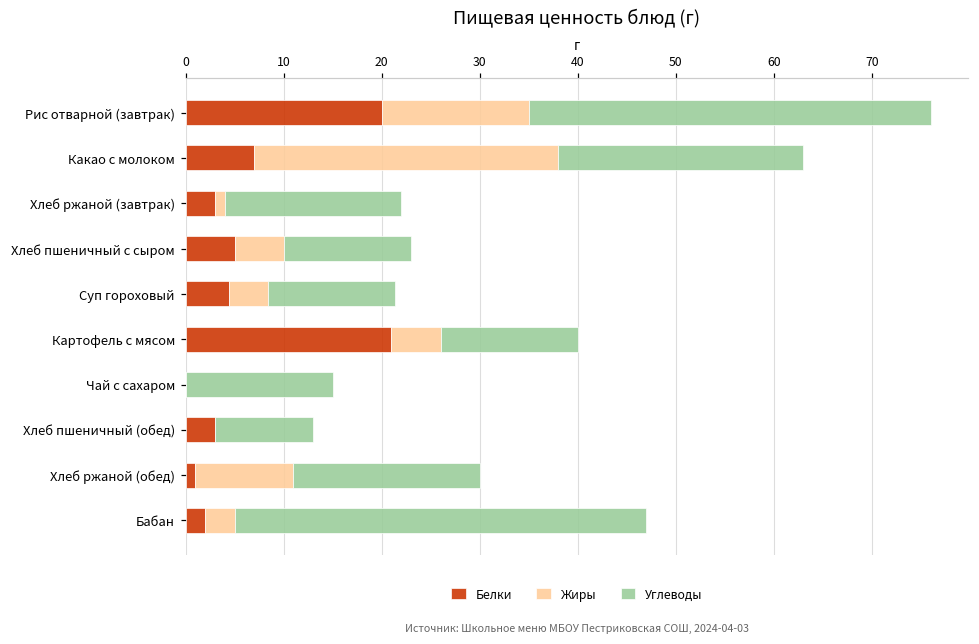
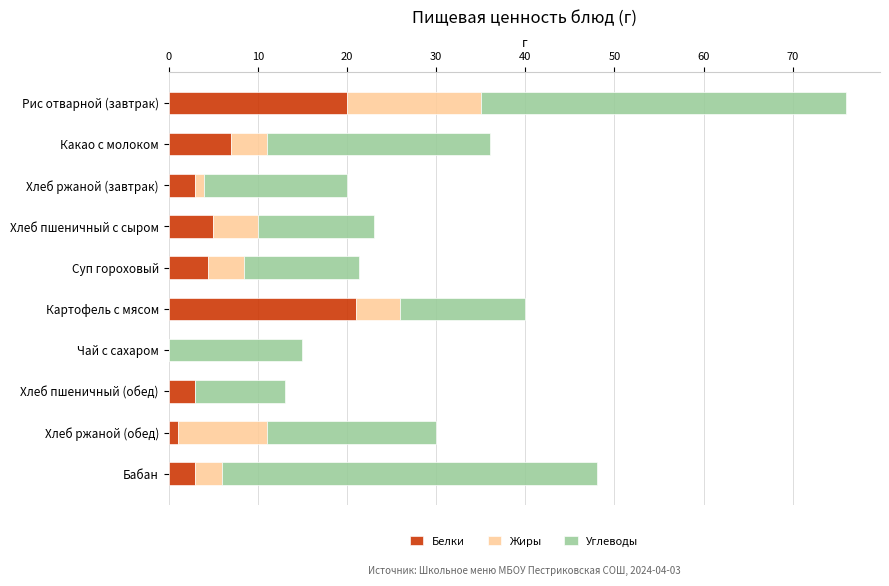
  {
    "Белки": {
      "Рис отварной (завтрак)": 20,
      "Какао с молоком": 7,
      "Хлеб ржаной (завтрак)": 3,
      "Хлеб пшеничный с сыром": 5,
      "Суп гороховый": 4,
      "Картофель с мясом": 21,
      "Чай с сахаром": 0,
      "Хлеб пшеничный (обед)": 3,
      "Хлеб ржаной (обед)": 1,
-     "Бабан": 2
+     "Бабан": 3
    },
    "Жиры": {
      "Рис отварной (завтрак)": 15,
-     "Какао с молоком": 31,
+     "Какао с молоком": 4,
      "Хлеб ржаной (завтрак)": 1,
      "Хлеб пшеничный с сыром": 5,
      "Суп гороховый": 4,
      "Картофель с мясом": 5,
      "Чай с сахаром": 0,
      "Хлеб пшеничный (обед)": 0,
      "Хлеб ржаной (обед)": 10,
      "Бабан": 3
    },
    "Углеводы": {
      "Рис отварной (завтрак)": 41,
      "Какао с молоком": 25,
-     "Хлеб ржаной (завтрак)": 18,
+     "Хлеб ржаной (завтрак)": 16,
      "Хлеб пшеничный с сыром": 13,
      "Суп гороховый": 13,
      "Картофель с мясом": 14,
      "Чай с сахаром": 15,
      "Хлеб пшеничный (обед)": 10,
      "Хлеб ржаной (обед)": 19,
      "Бабан": 42
    }
  }
